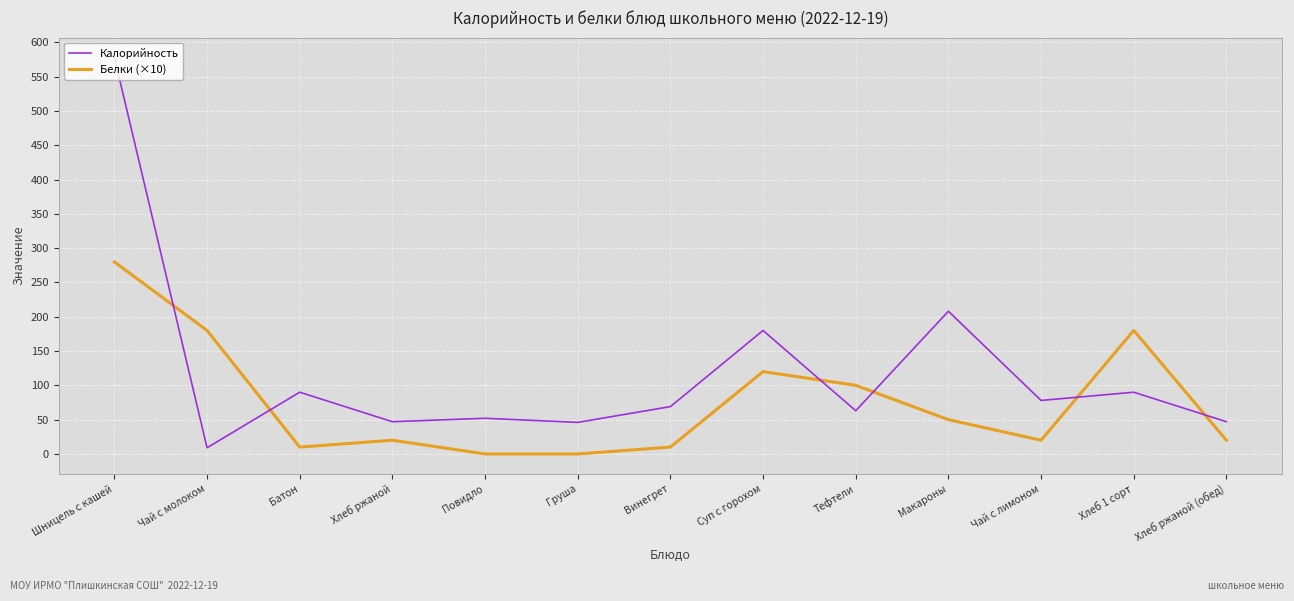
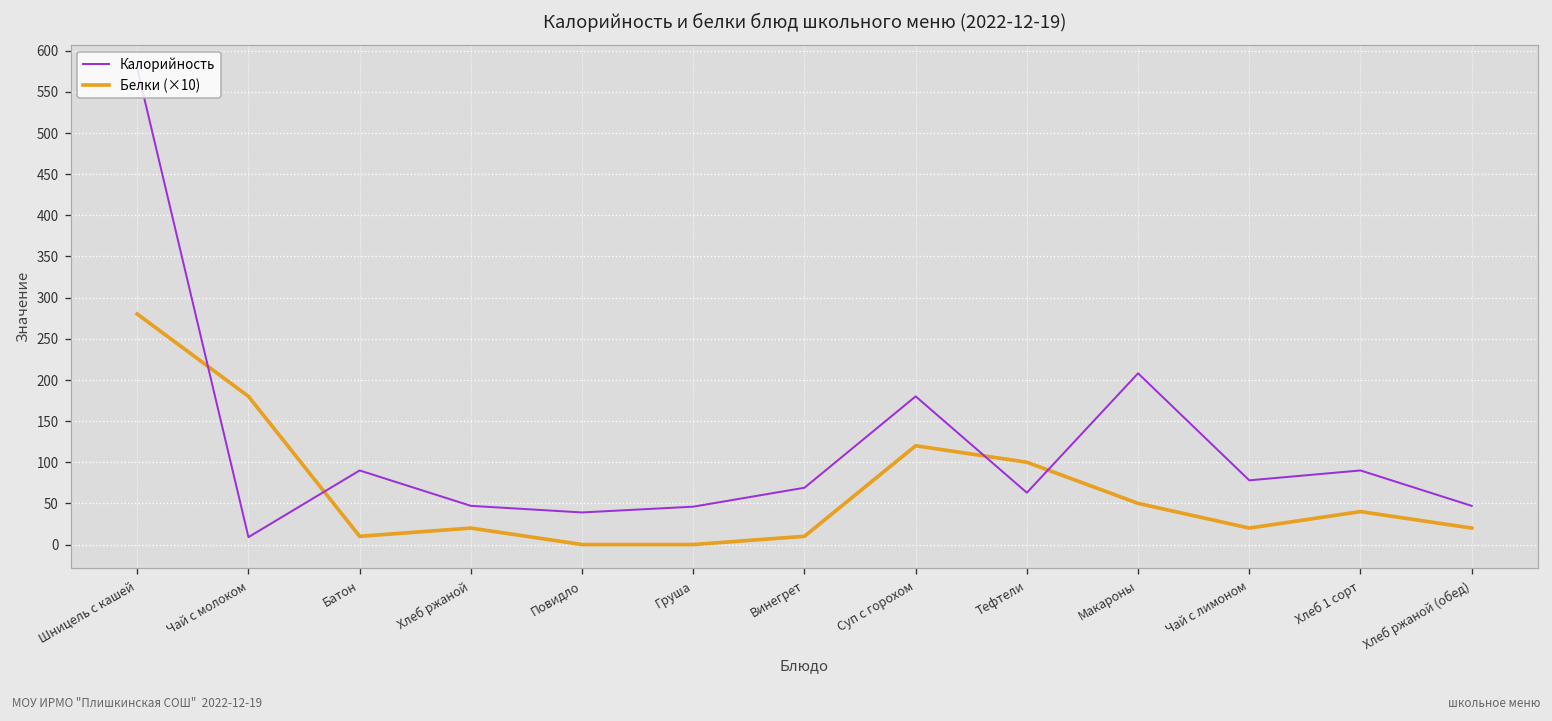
  {
    "Калорийность": {
      "Чай с молоком": 10,
      "Батон": 90,
      "Хлеб ржаной": 50,
-     "Повидло": 50,
+     "Повидло": 40,
      "Груша": 50,
      "Винегрет": 70,
      "Суп с горохом": 180,
      "Тефтели": 60,
      "Макароны": 210,
      "Чай с лимоном": 80,
      "Хлеб 1 сорт": 90,
      "Хлеб ржаной (обед)": 50
    },
    "Белки (×10)": {
      "Шницель с кашей": 280,
      "Чай с молоком": 180,
      "Батон": 10,
      "Хлеб ржаной": 20,
      "Повидло": 0,
      "Груша": 0,
      "Винегрет": 10,
      "Суп с горохом": 120,
      "Тефтели": 100,
      "Макароны": 50,
      "Чай с лимоном": 20,
-     "Хлеб 1 сорт": 180,
+     "Хлеб 1 сорт": 40,
      "Хлеб ржаной (обед)": 20
    }
  }
